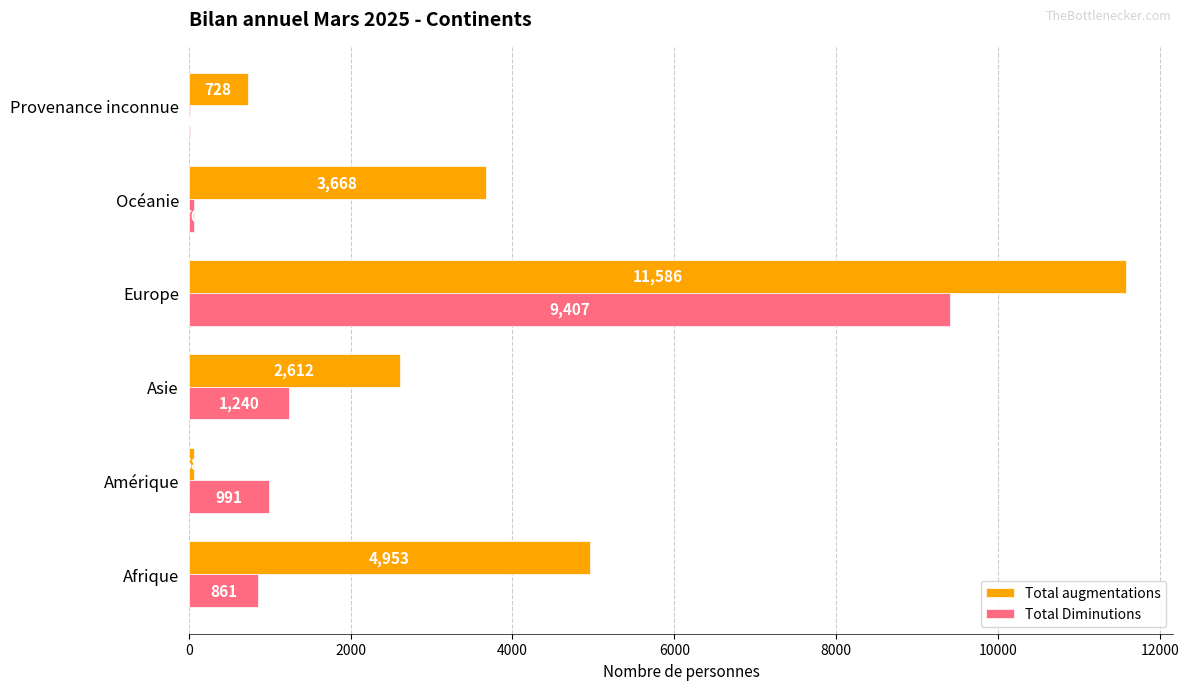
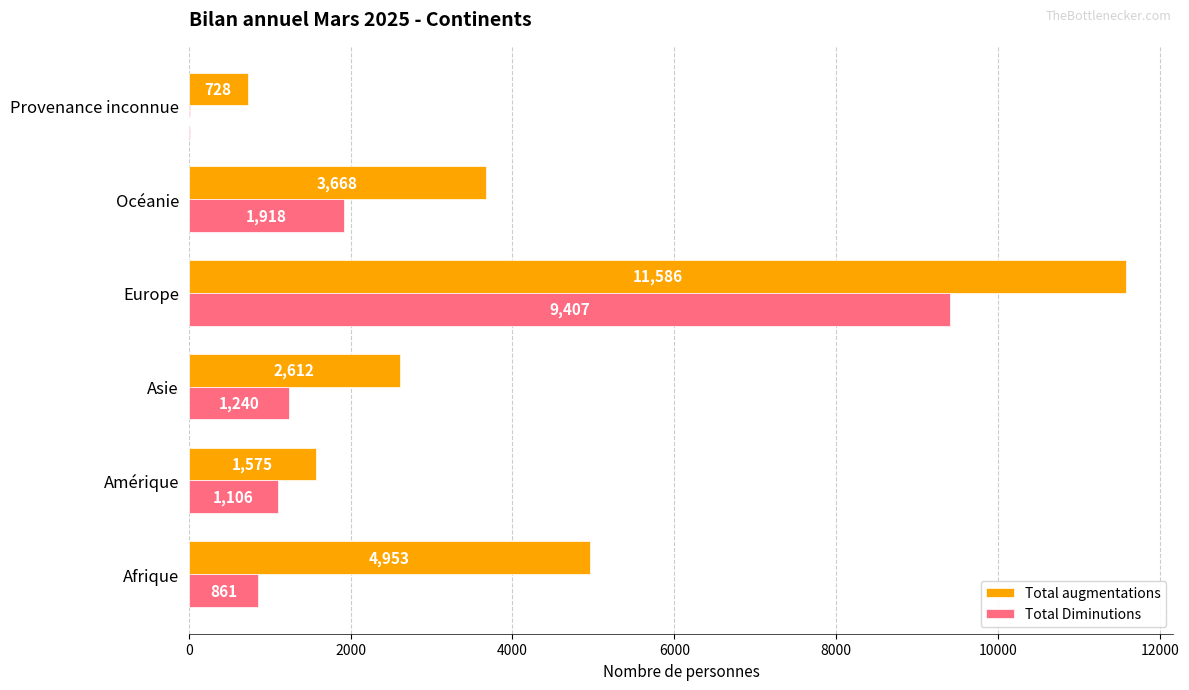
  {
    "Total augmentations": {
-     "Amérique": "100"
+     "Amérique": "1600"
    },
    "Total Diminutions": {
-     "Océanie": "100",
+     "Océanie": "1900",
      "Europe": "9,407",
      "Asie": "1,240",
-     "Amérique": "991",
+     "Amérique": "1,106",
      "Afrique": "861"
    }
  }
